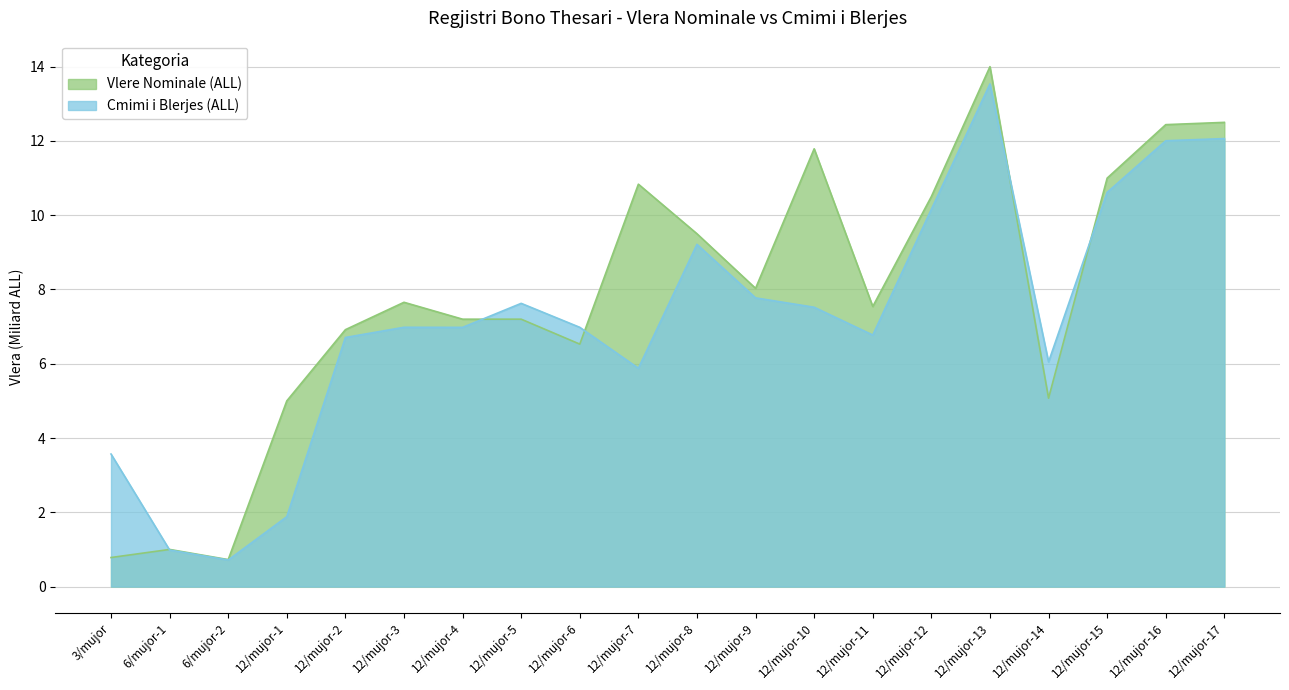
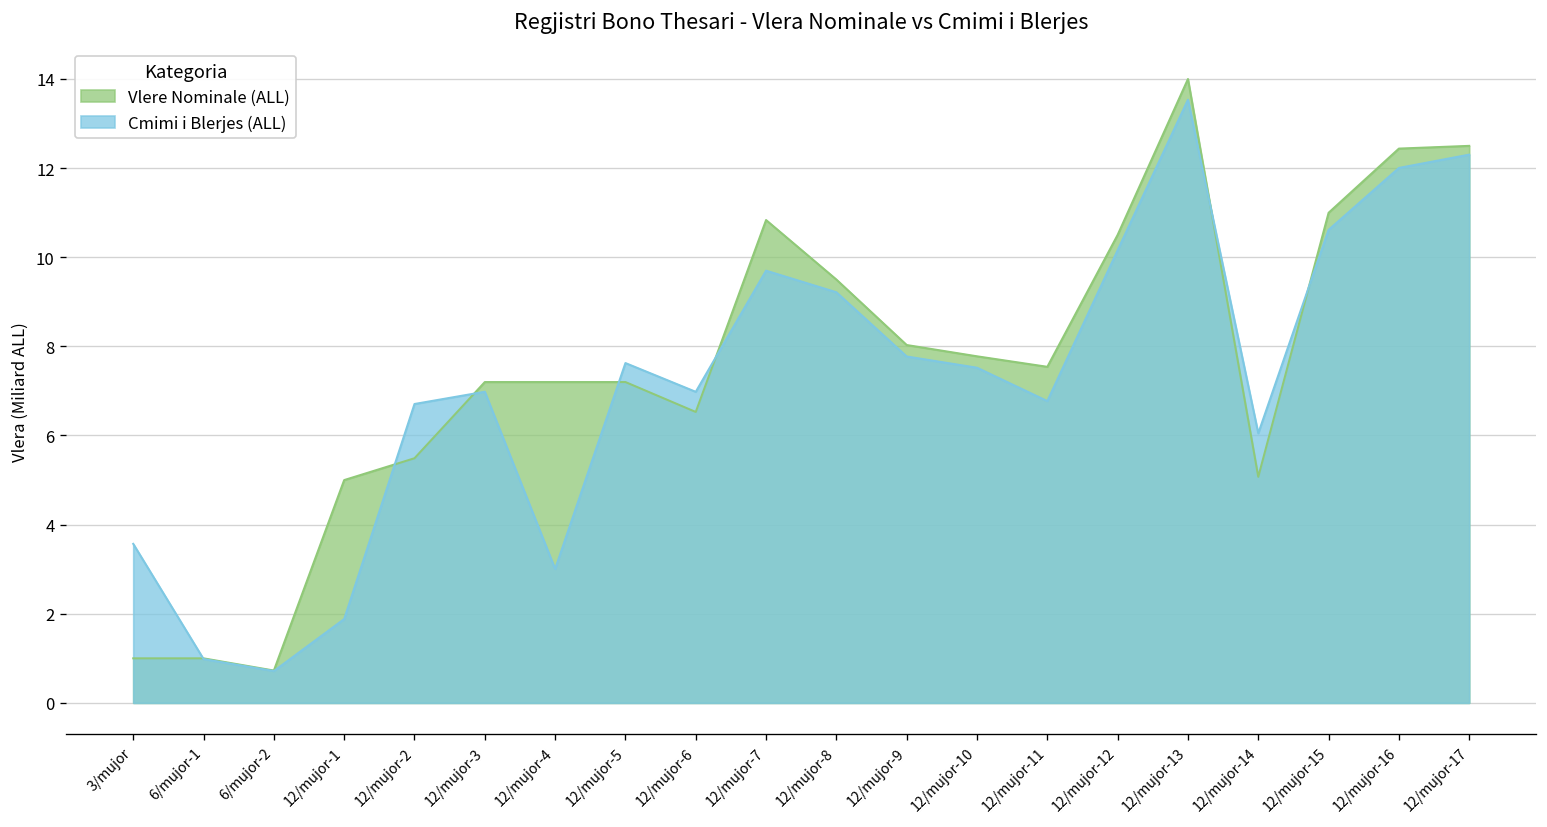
  {
    "Vlere Nominale (ALL)": {
-     "3/mujor": 0.8,
+     "3/mujor": 1.0,
      "12/mujor-1": 5.0,
-     "12/mujor-2": 6.9,
-     "12/mujor-3": 7.7,
+     "12/mujor-2": 5.5,
+     "12/mujor-3": 7.2,
      "12/mujor-4": 7.2,
      "12/mujor-5": 7.2,
      "12/mujor-6": 6.5,
      "12/mujor-7": 10.8,
      "12/mujor-8": 9.5,
      "12/mujor-9": 8.0,
-     "12/mujor-10": 11.8,
+     "12/mujor-10": 7.8,
      "12/mujor-11": 7.5,
      "12/mujor-12": 10.5,
      "12/mujor-13": 14.0,
      "12/mujor-14": 5.1,
      "12/mujor-15": 11.0,
      "12/mujor-16": 12.4,
      "12/mujor-17": 12.5
    },
    "Cmimi i Blerjes (ALL)": {
      "3/mujor": 3.6,
      "12/mujor-1": 1.9,
      "12/mujor-2": 6.7,
      "12/mujor-3": 7.0,
-     "12/mujor-4": 7.0,
+     "12/mujor-4": 3.0,
      "12/mujor-5": 7.6,
      "12/mujor-6": 7.0,
-     "12/mujor-7": 5.9,
+     "12/mujor-7": 9.7,
      "12/mujor-8": 9.2,
      "12/mujor-9": 7.8,
      "12/mujor-10": 7.5,
      "12/mujor-11": 6.8,
      "12/mujor-12": 10.2,
      "12/mujor-13": 13.5,
      "12/mujor-14": 6.0,
      "12/mujor-15": 10.6,
      "12/mujor-16": 12.0,
-     "12/mujor-17": 12.1
+     "12/mujor-17": 12.3
    }
  }
